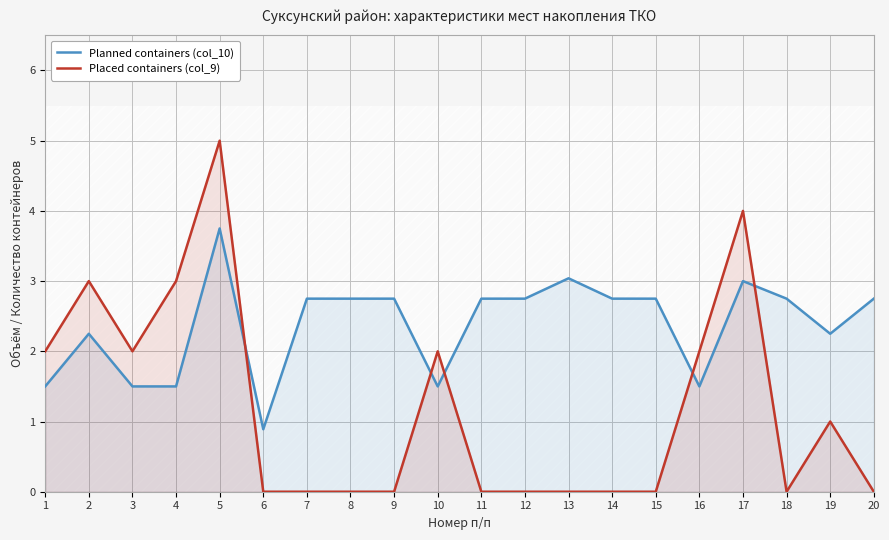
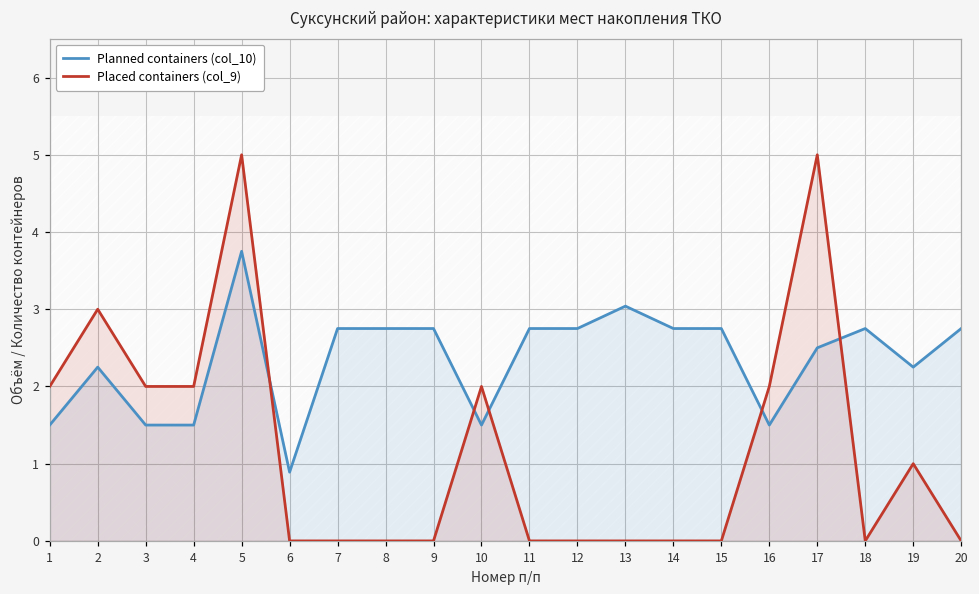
  {
    "Planned containers (col_10)": {
      "1": 1.5,
      "2": 2.3,
      "3": 1.5,
      "4": 1.5,
      "5": 3.8,
      "6": 0.9,
      "7": 2.8,
      "8": 2.8,
      "9": 2.8,
      "10": 1.5,
      "11": 2.8,
      "12": 2.8,
      "13": 3.0,
      "14": 2.8,
      "15": 2.8,
      "16": 1.5,
-     "17": 3.0,
+     "17": 2.5,
      "18": 2.8,
      "19": 2.3,
      "20": 2.8
    },
    "Placed containers (col_9)": {
      "1": 2,
      "2": 3,
      "3": 2,
-     "4": 3,
+     "4": 2,
      "5": 5,
      "6": 0,
      "7": 0,
      "8": 0,
      "9": 0,
      "10": 2,
      "11": 0,
      "12": 0,
      "13": 0,
      "14": 0,
      "15": 0,
      "16": 2,
-     "17": 4,
+     "17": 5,
      "18": 0,
      "19": 1,
      "20": 0
    }
  }
